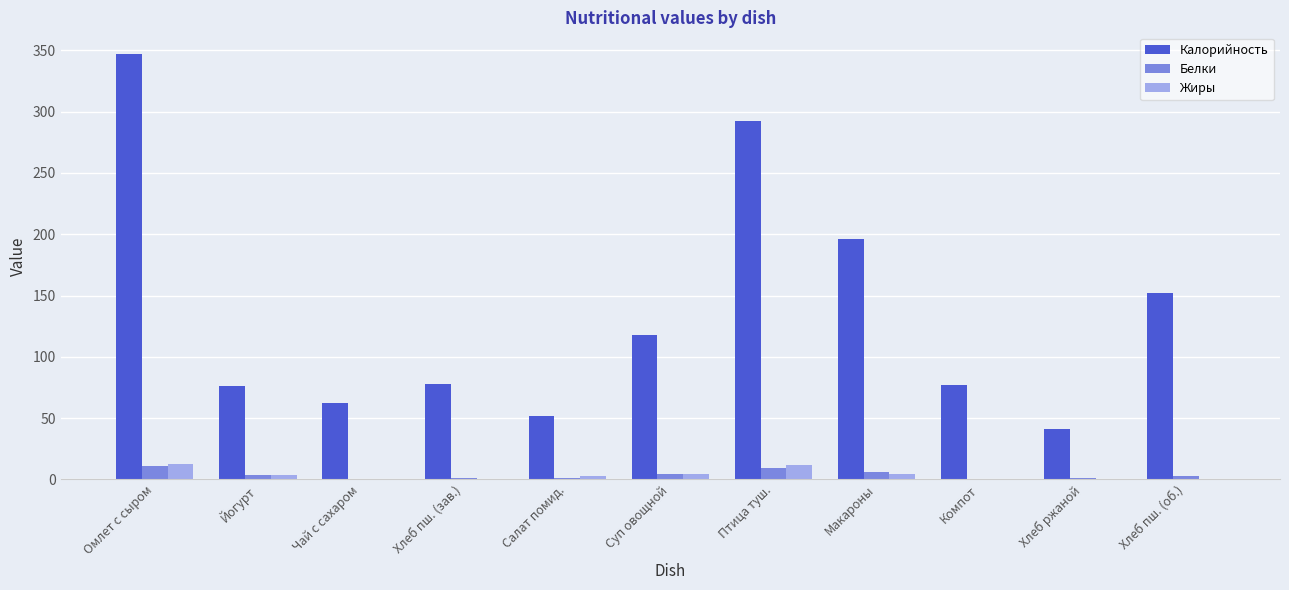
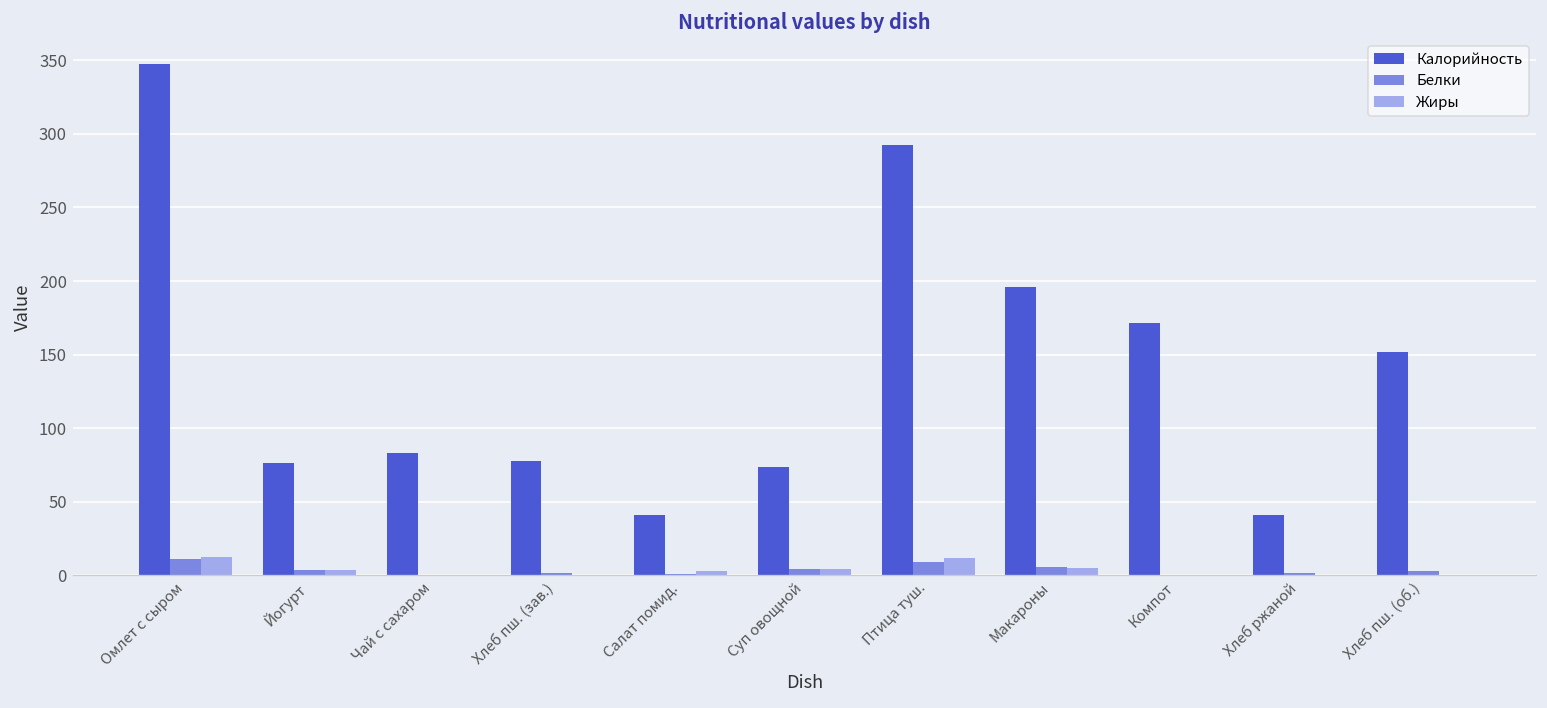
  {
    "Калорийность": {
      "Омлет с сыром": 347,
      "Йогурт": 76,
-     "Чай с сахаром": 62,
+     "Чай с сахаром": 83,
      "Хлеб пш. (зав.)": 78,
-     "Салат помид.": 52,
-     "Суп овощной": 118,
+     "Салат помид.": 41,
+     "Суп овощной": 74,
      "Птица туш.": 292,
      "Макароны": 196,
-     "Компот": 77,
+     "Компот": 172,
      "Хлеб ржаной": 41,
      "Хлеб пш. (об.)": 152
    }
  }
